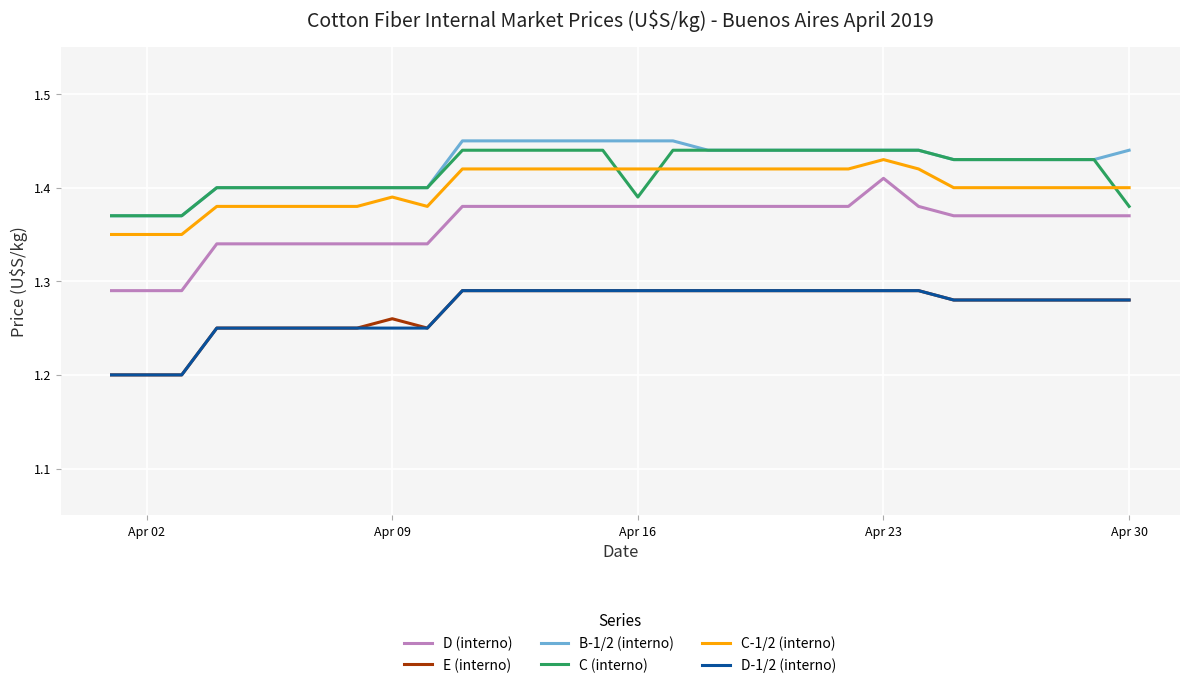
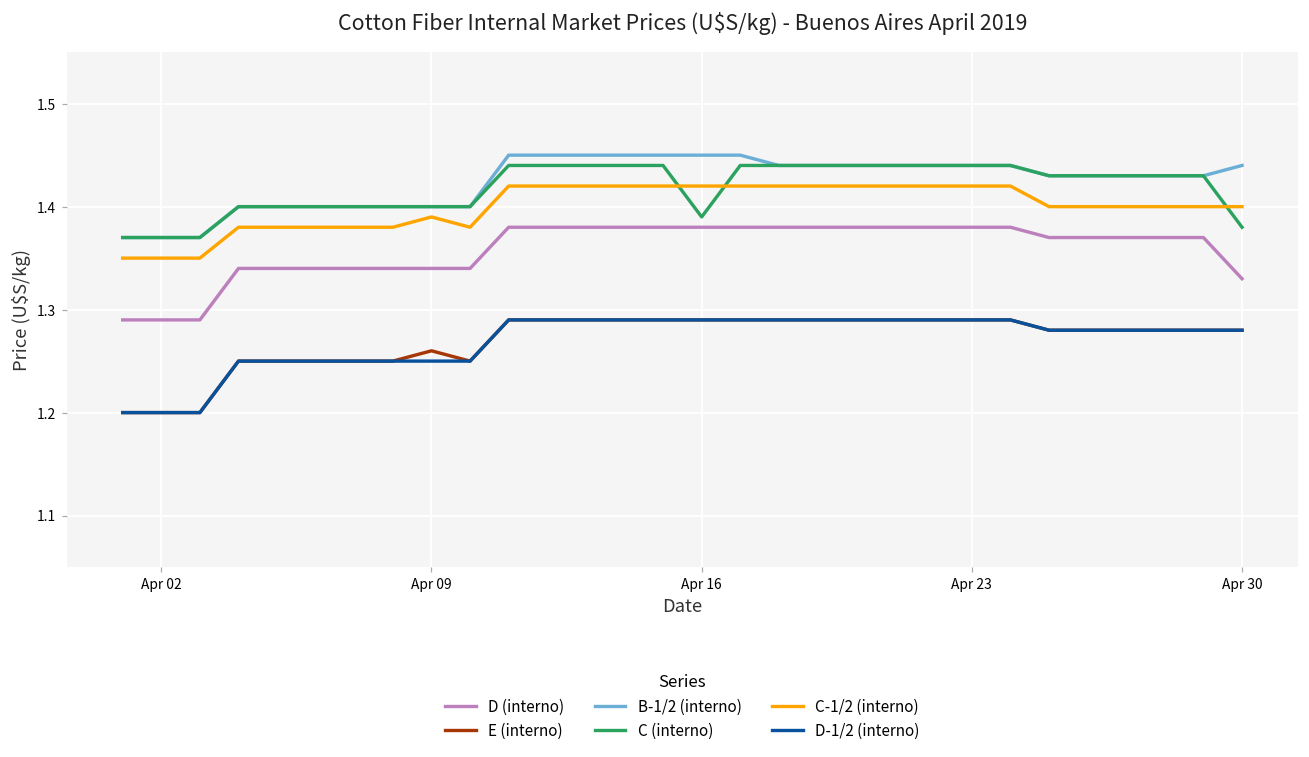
  {
    "D (interno)": {
      "Apr 02": 1.29,
      "Apr 09": 1.34,
      "Apr 16": 1.38,
-     "Apr 23": 1.41,
-     "Apr 30": 1.37
+     "Apr 23": 1.38,
+     "Apr 30": 1.33
    },
    "E (interno)": {
      "Apr 09": 1.26
    },
    "B-1/2 (interno)": {
      "Apr 16": 1.45,
      "Apr 30": 1.44
    },
    "C (interno)": {
      "Apr 16": 1.39,
      "Apr 30": 1.38
    },
    "C-1/2 (interno)": {
      "Apr 02": 1.35,
      "Apr 09": 1.39,
      "Apr 16": 1.42,
-     "Apr 23": 1.43,
+     "Apr 23": 1.42,
      "Apr 30": 1.40
    },
    "D-1/2 (interno)": {
      "Apr 09": 1.25
    }
  }
